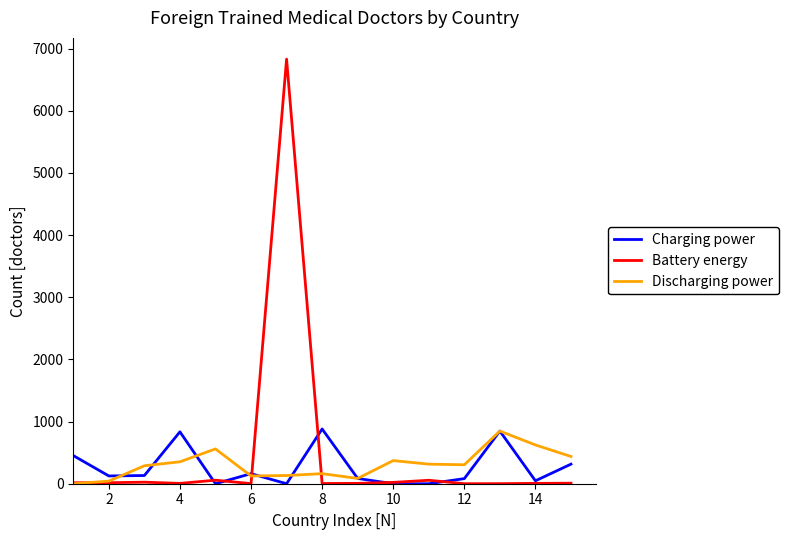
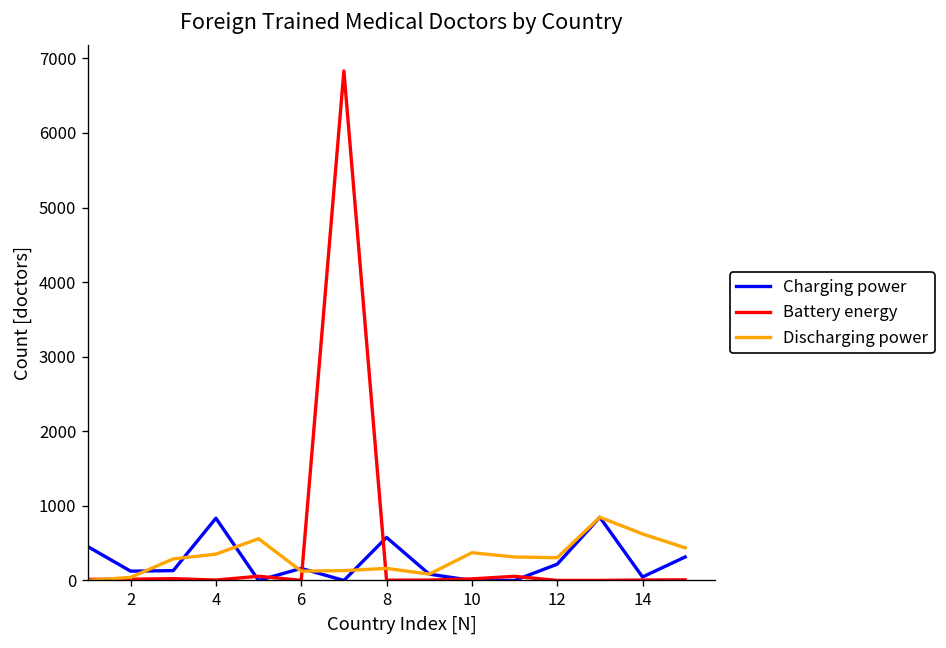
  {
    "Charging power": {
      "2": 100,
      "4": 800,
-     "8": 900,
-     "12": 100,
+     "8": 600,
+     "12": 200,
      "14": 0
    },
    "Battery energy": {
      "4": 0,
      "6": 0,
      "8": 0,
      "12": 0,
      "14": 0
    },
    "Discharging power": {
      "4": 400,
      "8": 200,
      "10": 400,
      "12": 300,
      "14": 600
    }
  }
